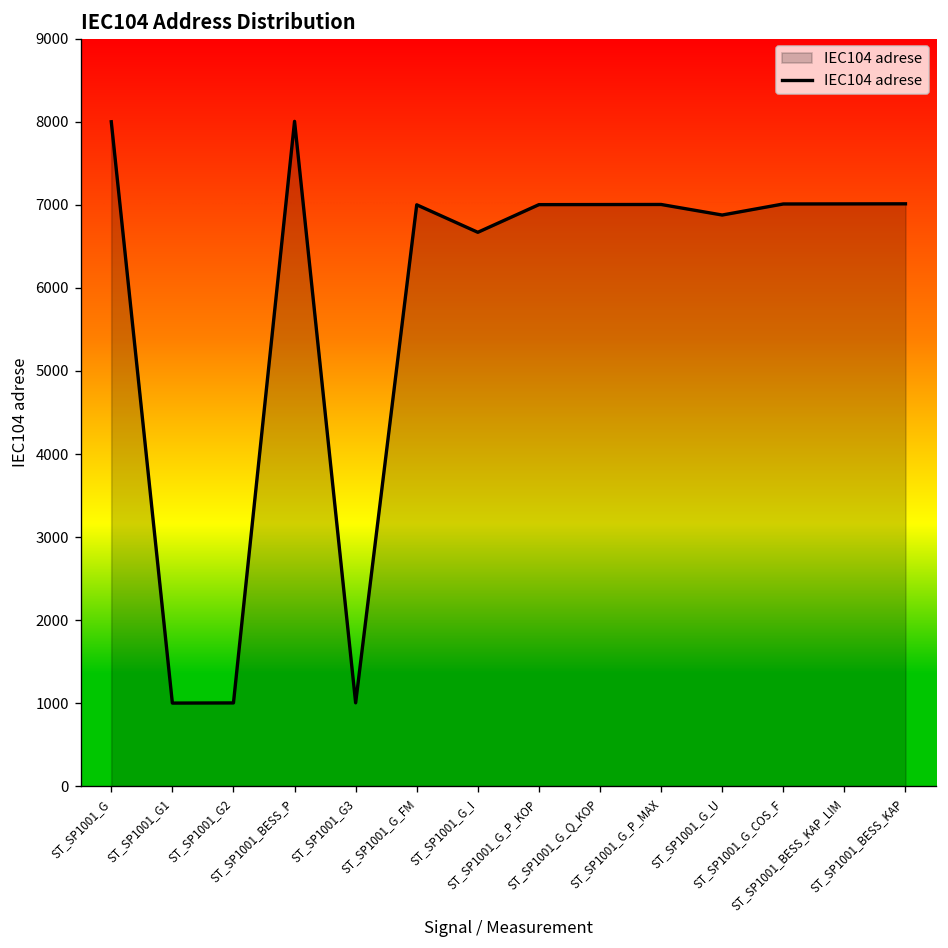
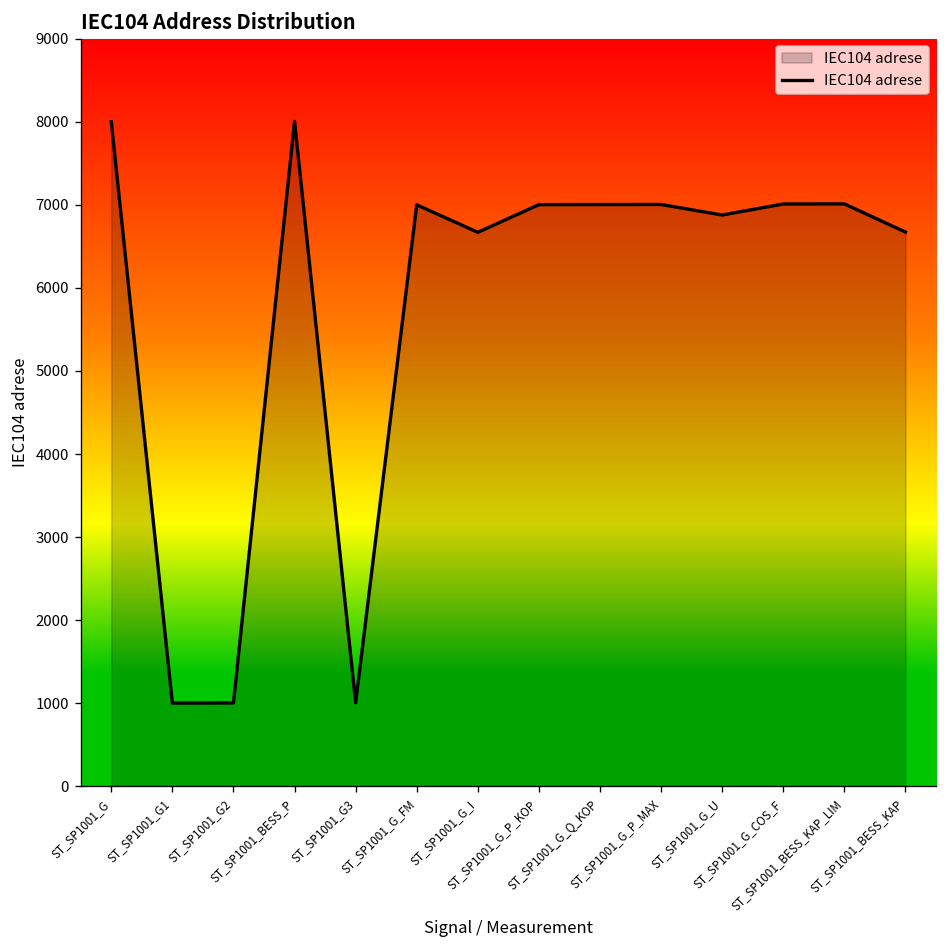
  {
    "ST_SP1001_G": 8000,
    "ST_SP1001_G1": 1000,
    "ST_SP1001_G2": 1000,
    "ST_SP1001_BESS_P": 8000,
    "ST_SP1001_G3": 1000,
    "ST_SP1001_G_FM": 7000,
    "ST_SP1001_G_I": 6700,
    "ST_SP1001_G_P_KOP": 7000,
    "ST_SP1001_G_Q_KOP": 7000,
    "ST_SP1001_G_P_MAX": 7000,
    "ST_SP1001_G_U": 6900,
    "ST_SP1001_G_COS_F": 7000,
    "ST_SP1001_BESS_KAP_LIM": 7000,
-   "ST_SP1001_BESS_KAP": 7000
+   "ST_SP1001_BESS_KAP": 6700
  }
